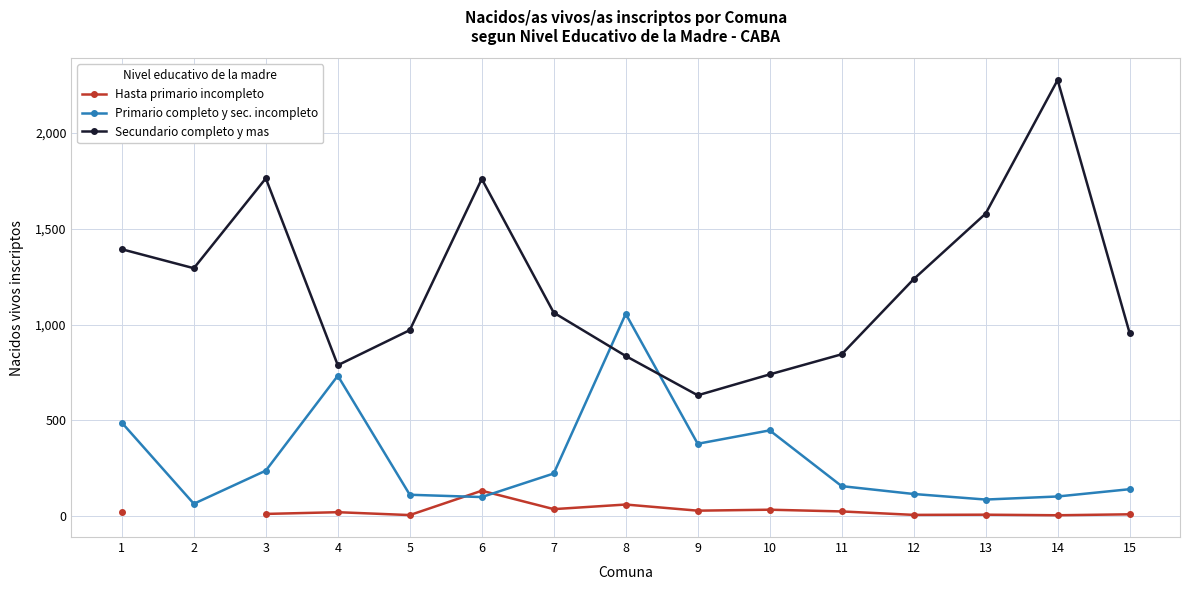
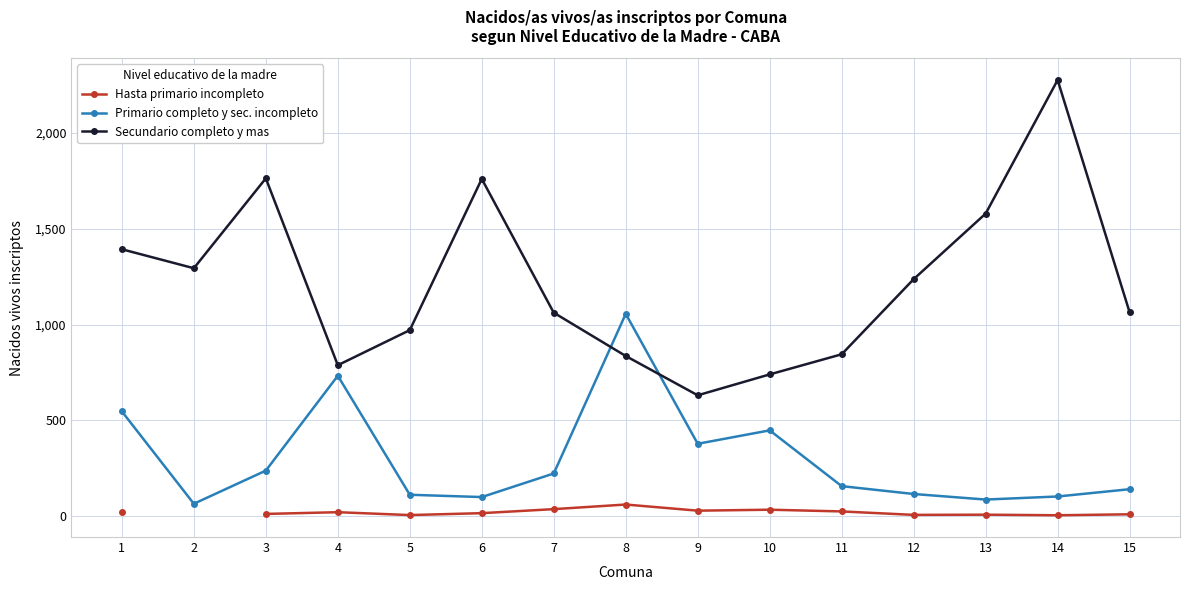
  {
    "Hasta primario incompleto": {
      "1": "20",
      "3": "10",
      "4": "20",
      "5": "10",
-     "6": "130",
+     "6": "20",
      "7": "40",
      "8": "60",
      "9": "30",
      "10": "30",
      "11": "30",
      "12": "10",
      "13": "10",
      "14": "10",
      "15": "10"
    },
    "Primario completo y sec. incompleto": {
-     "1": "490",
+     "1": "550",
      "2": "70",
      "3": "240",
      "4": "730",
      "5": "110",
      "6": "100",
      "7": "220",
      "8": "1,060",
      "9": "380",
      "10": "450",
      "11": "160",
      "12": "120",
      "13": "90",
      "14": "100",
      "15": "140"
    },
    "Secundario completo y mas": {
      "1": "1,390",
      "2": "1,290",
      "3": "1,760",
      "4": "790",
      "5": "970",
      "6": "1,760",
      "7": "1,060",
      "8": "840",
      "9": "630",
      "10": "740",
      "11": "850",
      "12": "1,240",
      "13": "1,580",
      "14": "2,280",
-     "15": "960"
+     "15": "1,060"
    }
  }
